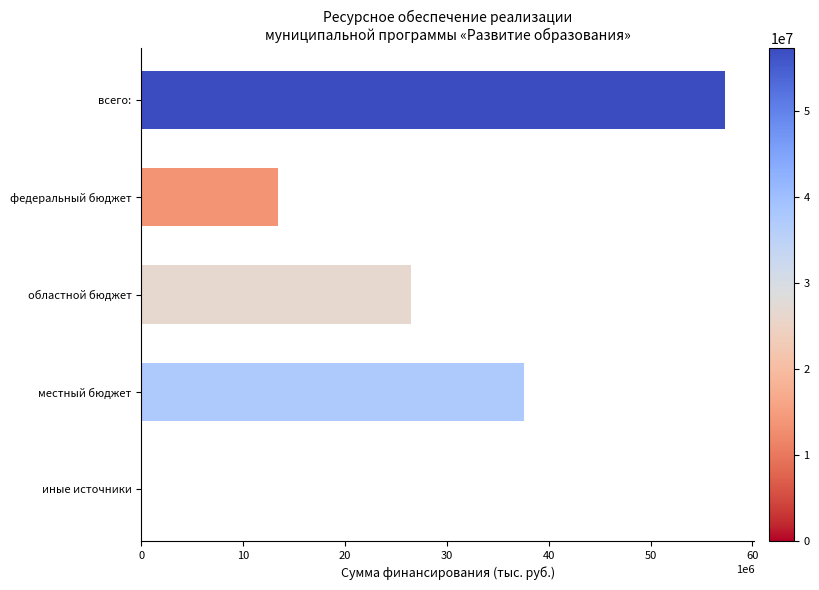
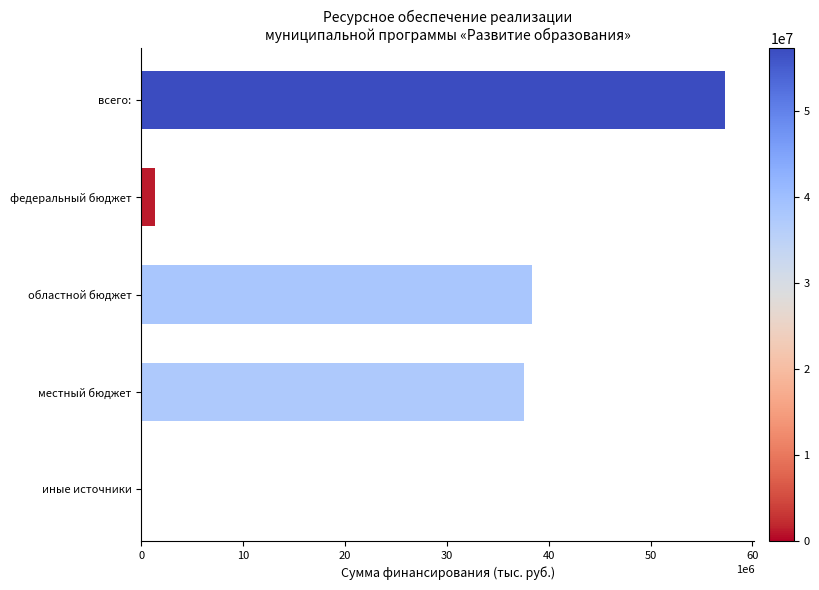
  {
    "всего:": 57300000,
-   "федеральный бюджет": 13500000,
-   "областной бюджет": 26400000,
+   "федеральный бюджет": 1300000,
+   "областной бюджет": 38300000,
    "местный бюджет": 37600000,
    "иные источники": 0
  }
